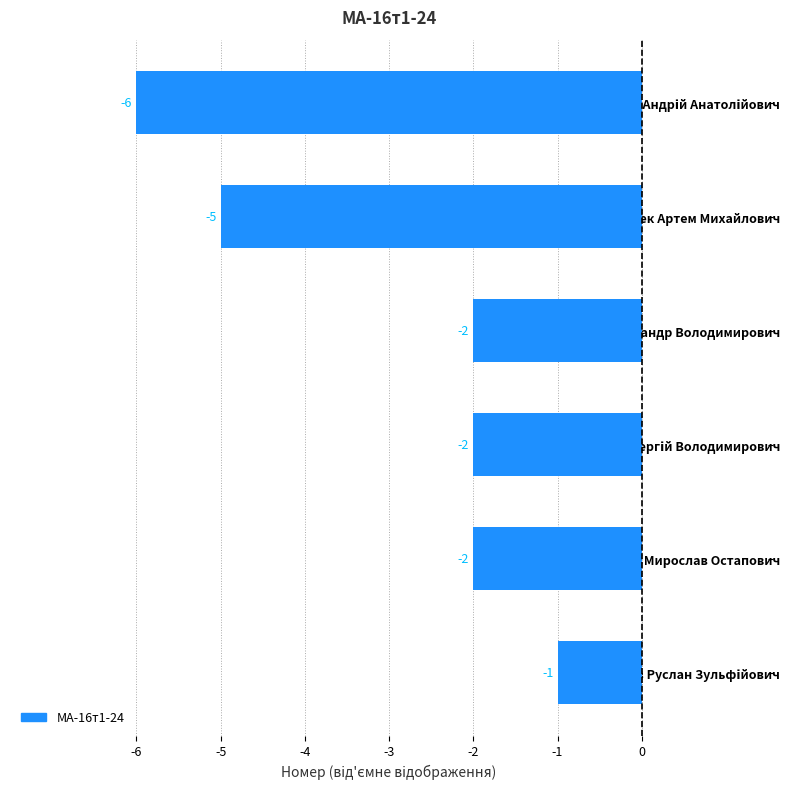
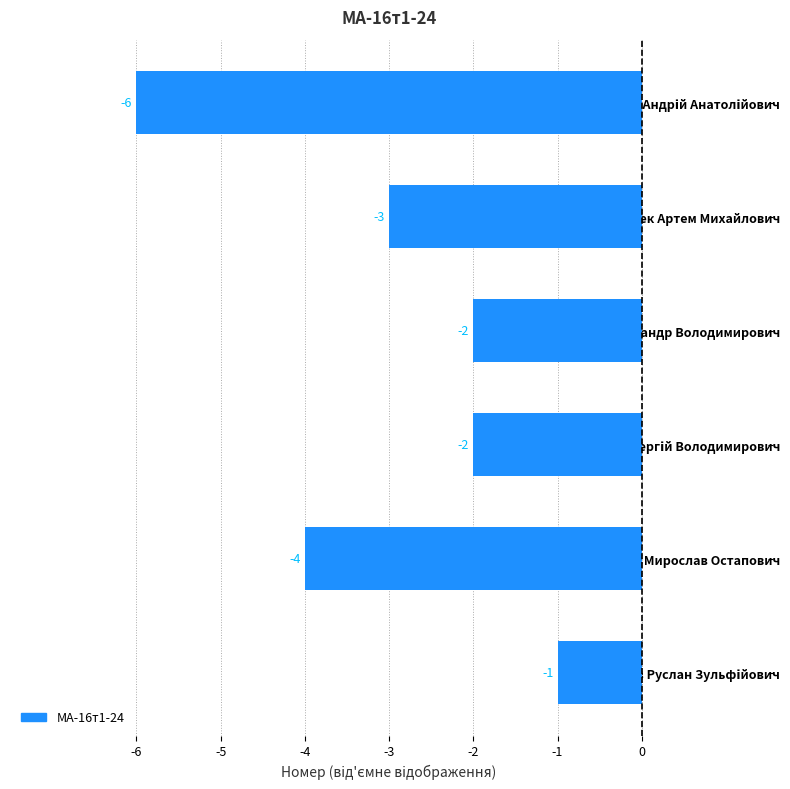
  {
    "Подчернов Андрій Анатолійович": -6,
-   "Новічек Артем Михайлович": -5,
+   "Новічек Артем Михайлович": -3,
    "Меркулов Олександр Володимирович": -2,
    "Колчин Сергій Володимирович": -2,
-   "Кіндрачук Мирослав Остапович": -2,
+   "Кіндрачук Мирослав Остапович": -4,
    "Гусейнов Руслан Зульфійович": -1
  }
